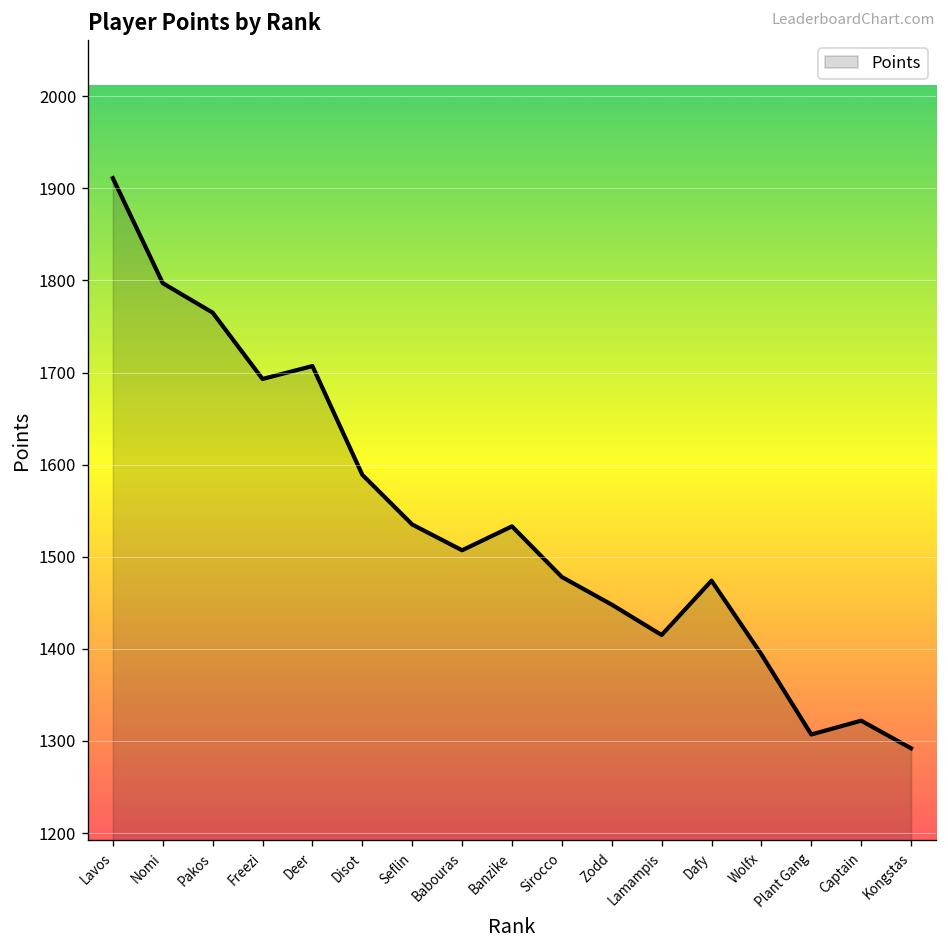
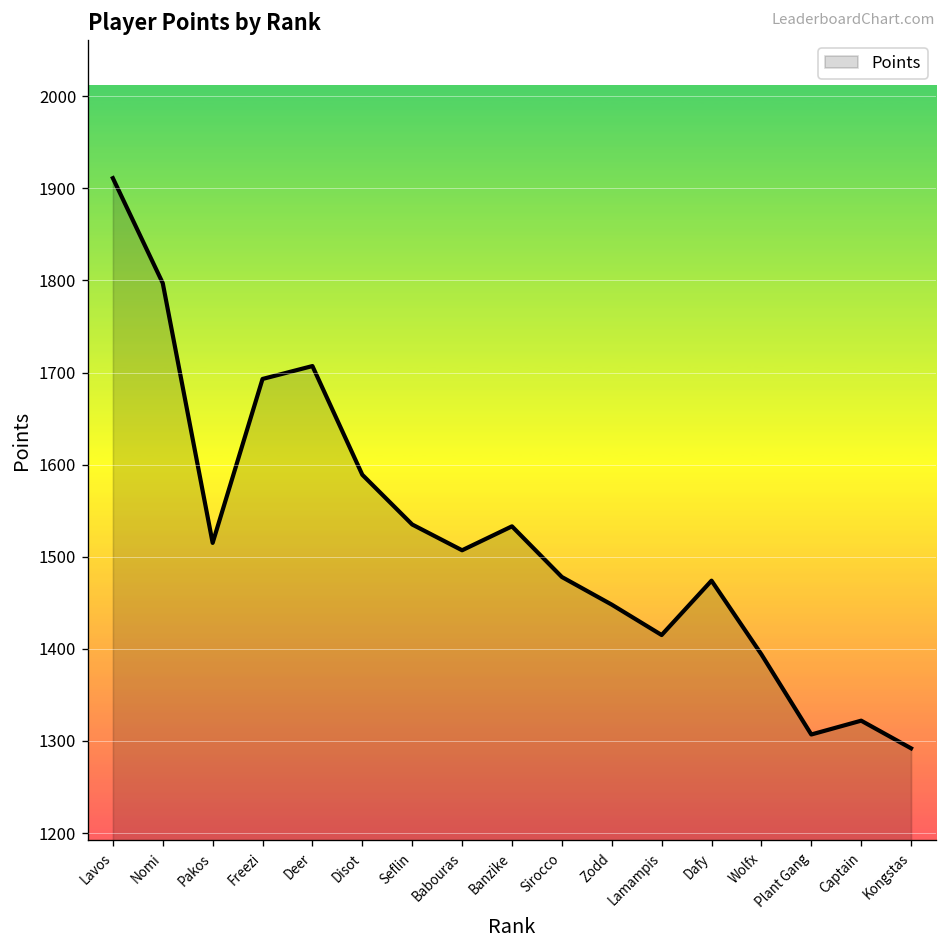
  {
    "Lavos": 1910,
    "Nomi": 1800,
-   "Pakos": 1770,
+   "Pakos": 1520,
    "Freezi": 1690,
    "Deer": 1710,
    "Disot": 1590,
    "Seflin": 1540,
    "Babouras": 1510,
    "Banzike": 1530,
    "Sirocco": 1480,
    "Zodd": 1450,
    "Lamampis": 1420,
    "Dafy": 1470,
    "Wolfx": 1390,
    "Plant Gang": 1310,
    "Captain": 1320,
    "Kongstas": 1290
  }
